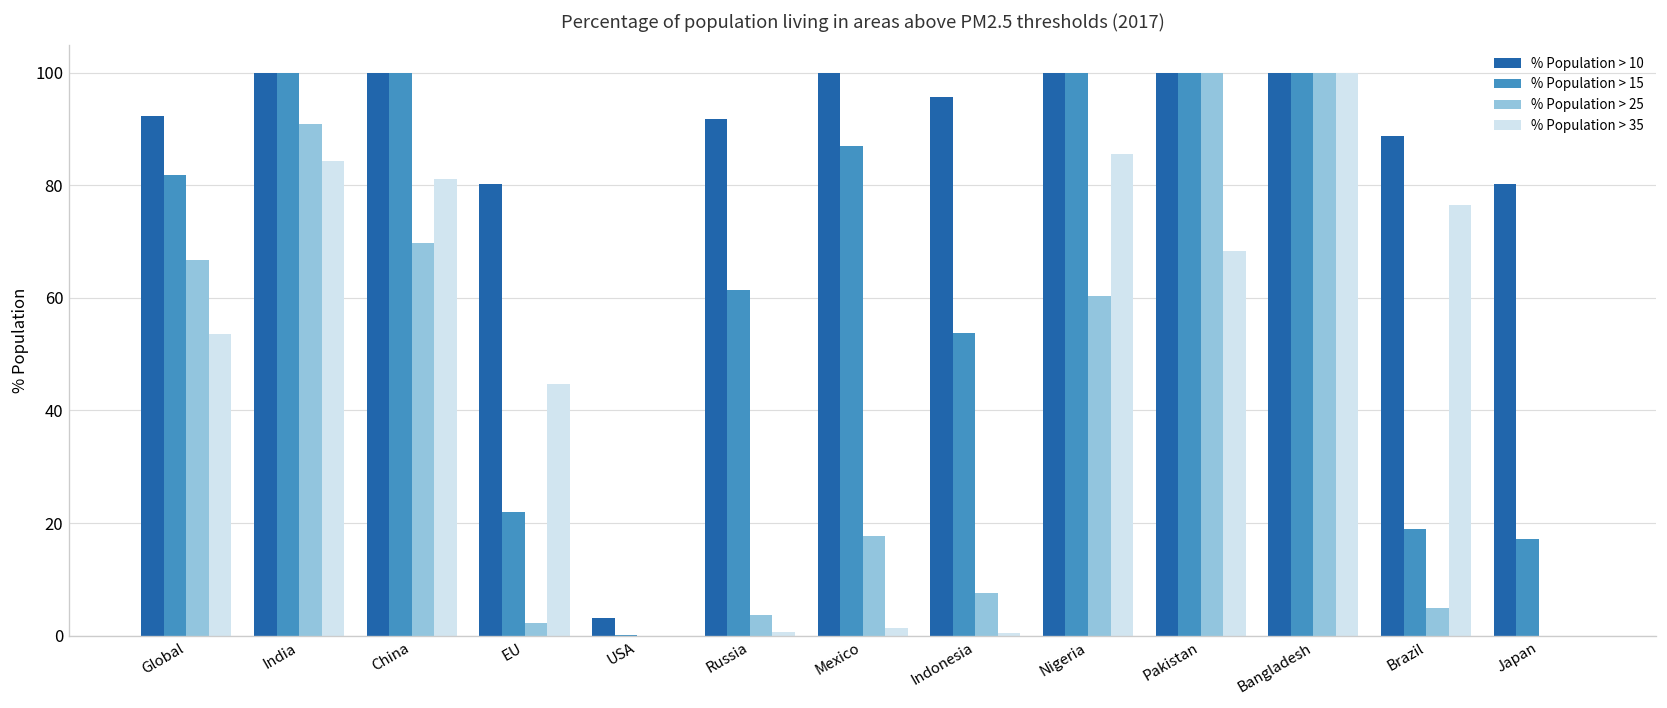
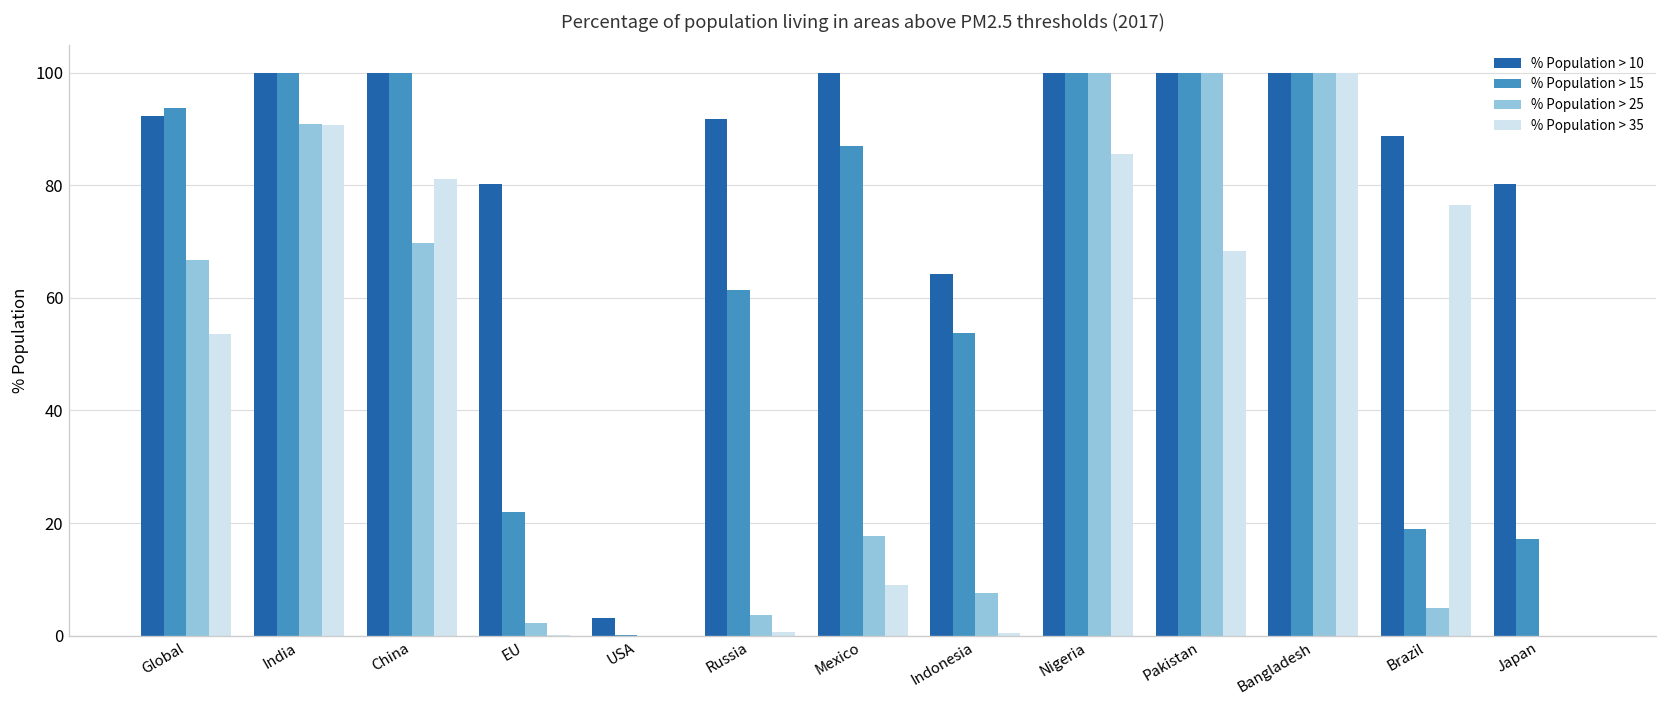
  {
    "% Population > 10": {
      "Global": 92,
      "India": 100,
      "China": 100,
      "EU": 80,
      "USA": 3,
      "Russia": 92,
      "Mexico": 100,
-     "Indonesia": 96,
+     "Indonesia": 64,
      "Nigeria": 100,
      "Pakistan": 100,
      "Bangladesh": 100,
      "Brazil": 89,
      "Japan": 80
    },
    "% Population > 15": {
-     "Global": 82,
+     "Global": 94,
      "India": 100,
      "China": 100,
      "EU": 22,
      "Russia": 61,
      "Mexico": 87,
      "Indonesia": 54,
      "Nigeria": 100,
      "Pakistan": 100,
      "Bangladesh": 100,
      "Brazil": 19,
      "Japan": 17
    },
    "% Population > 25": {
      "Global": 67,
      "India": 91,
      "China": 70,
      "EU": 2,
      "USA": 0,
      "Russia": 4,
      "Mexico": 18,
      "Indonesia": 8,
-     "Nigeria": 60,
+     "Nigeria": 100,
      "Pakistan": 100,
      "Bangladesh": 100,
      "Brazil": 5,
      "Japan": 0
    },
    "% Population > 35": {
      "Global": 54,
-     "India": 84,
+     "India": 91,
      "China": 81,
-     "EU": 45,
+     "EU": 0,
      "USA": 0,
      "Russia": 1,
-     "Mexico": 1,
+     "Mexico": 9,
      "Nigeria": 86,
      "Pakistan": 68,
      "Bangladesh": 100,
      "Brazil": 76,
      "Japan": 0
    }
  }
